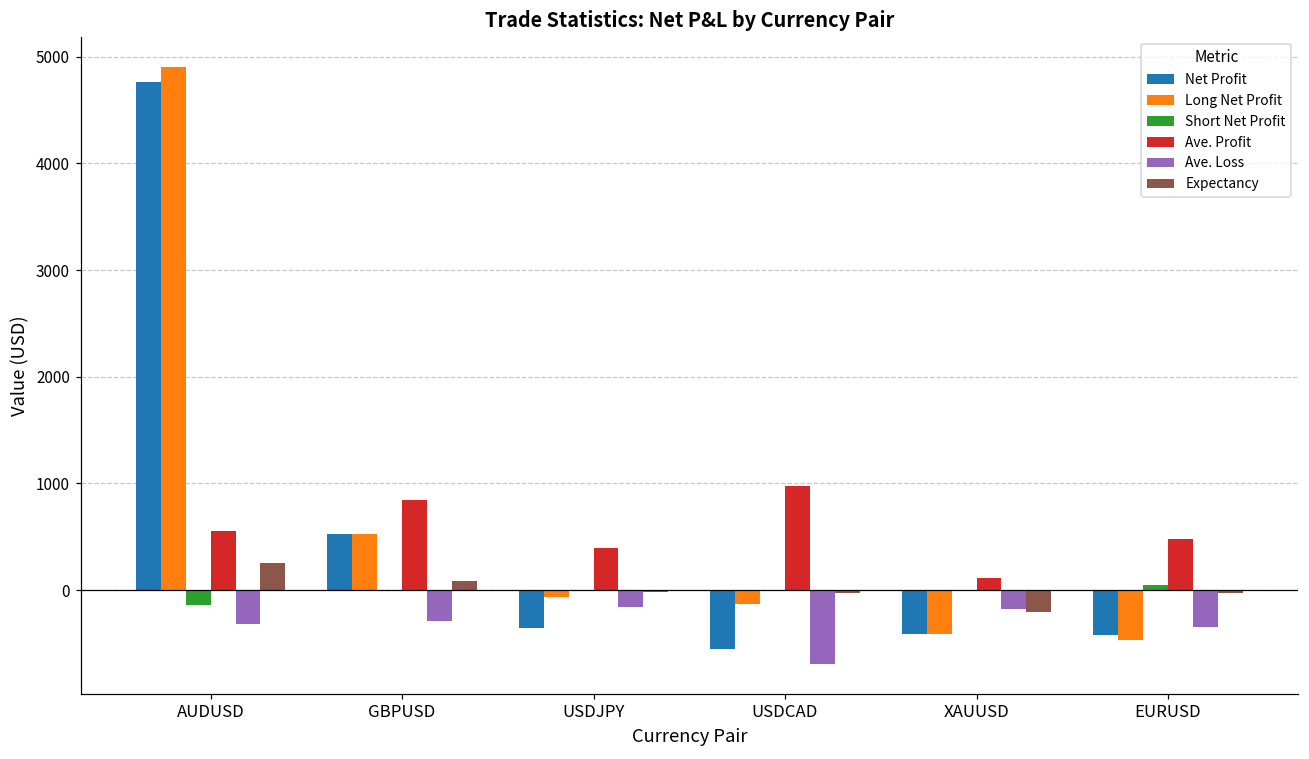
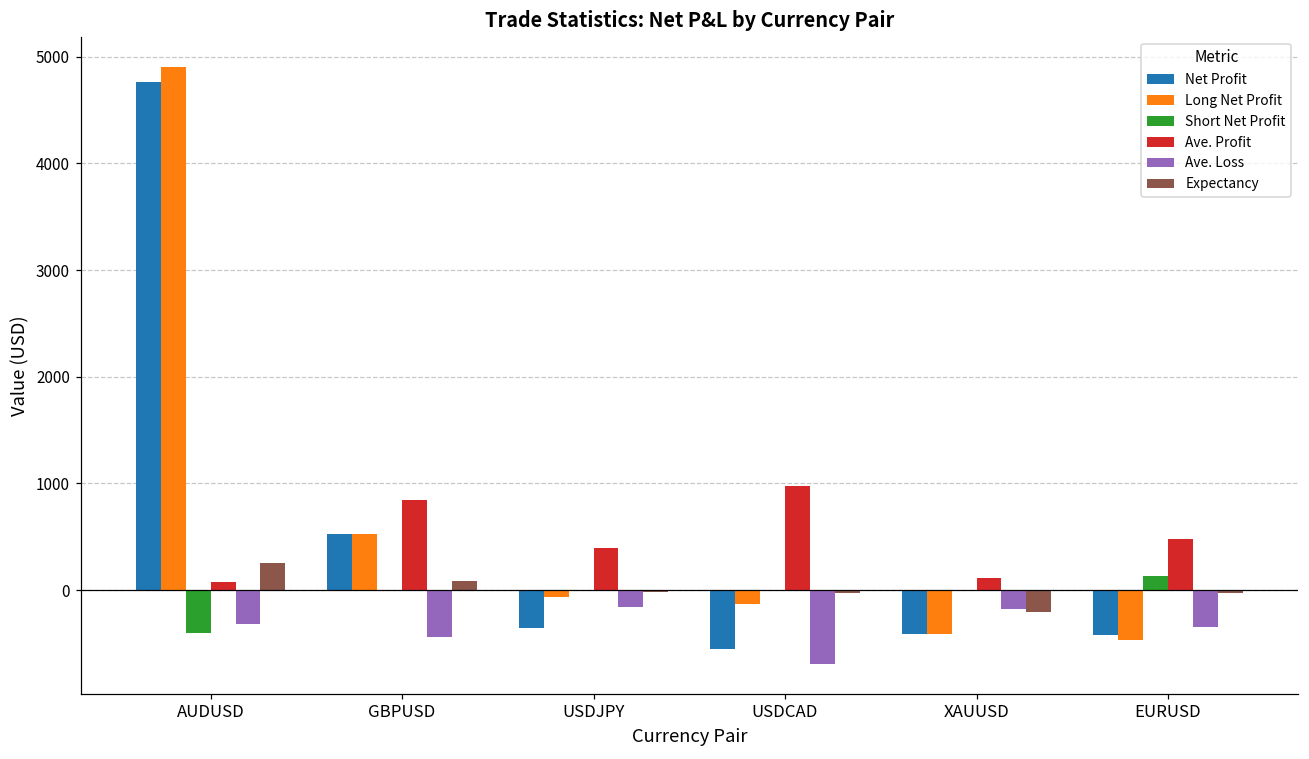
  {
    "Net Profit": {
      "AUDUSD": 4800,
      "GBPUSD": 500,
      "USDJPY": -400,
      "USDCAD": -500,
      "XAUUSD": -400,
      "EURUSD": -400
    },
    "Long Net Profit": {
      "AUDUSD": 4900,
      "GBPUSD": 500,
      "USDJPY": -100,
      "USDCAD": -100,
      "XAUUSD": -400,
      "EURUSD": -500
    },
    "Short Net Profit": {
-     "AUDUSD": -100,
+     "AUDUSD": -400,
      "GBPUSD": 0,
      "USDJPY": 0,
      "USDCAD": 0,
      "XAUUSD": 0,
-     "EURUSD": 0
+     "EURUSD": 100
    },
    "Ave. Profit": {
-     "AUDUSD": 600,
+     "AUDUSD": 100,
      "GBPUSD": 800,
      "USDJPY": 400,
      "USDCAD": 1000,
      "XAUUSD": 100,
      "EURUSD": 500
    },
    "Ave. Loss": {
      "AUDUSD": -300,
-     "GBPUSD": -300,
+     "GBPUSD": -400,
      "USDJPY": -200,
      "USDCAD": -700,
      "XAUUSD": -200,
      "EURUSD": -300
    },
    "Expectancy": {
      "AUDUSD": 300,
      "GBPUSD": 100,
      "XAUUSD": -200
    }
  }
